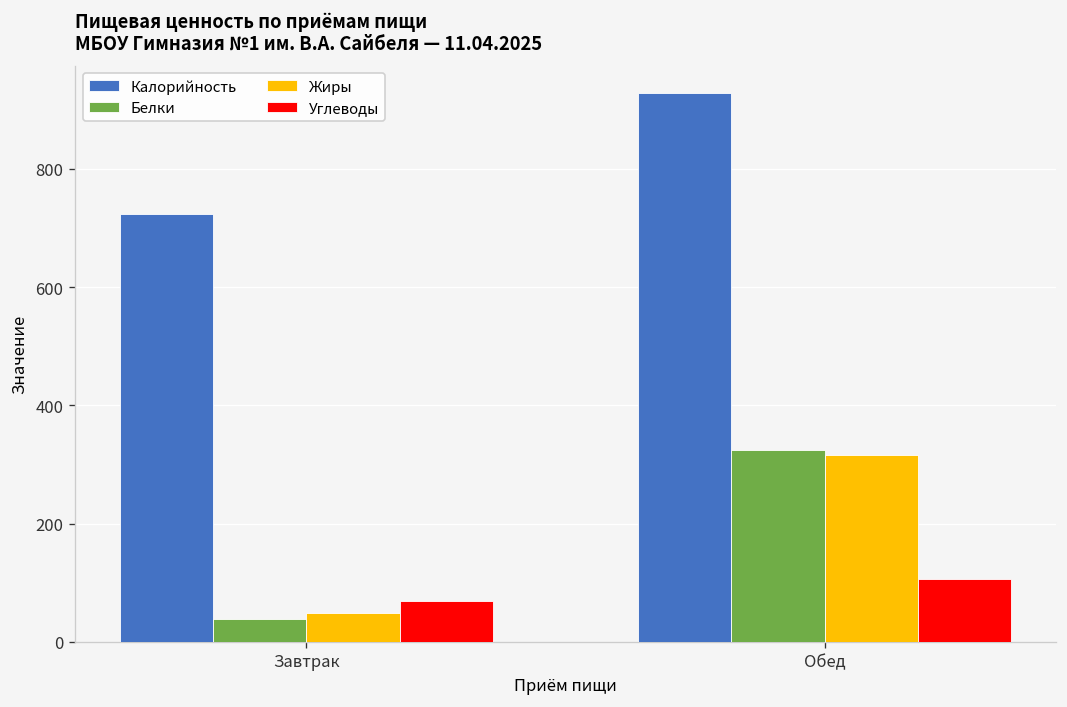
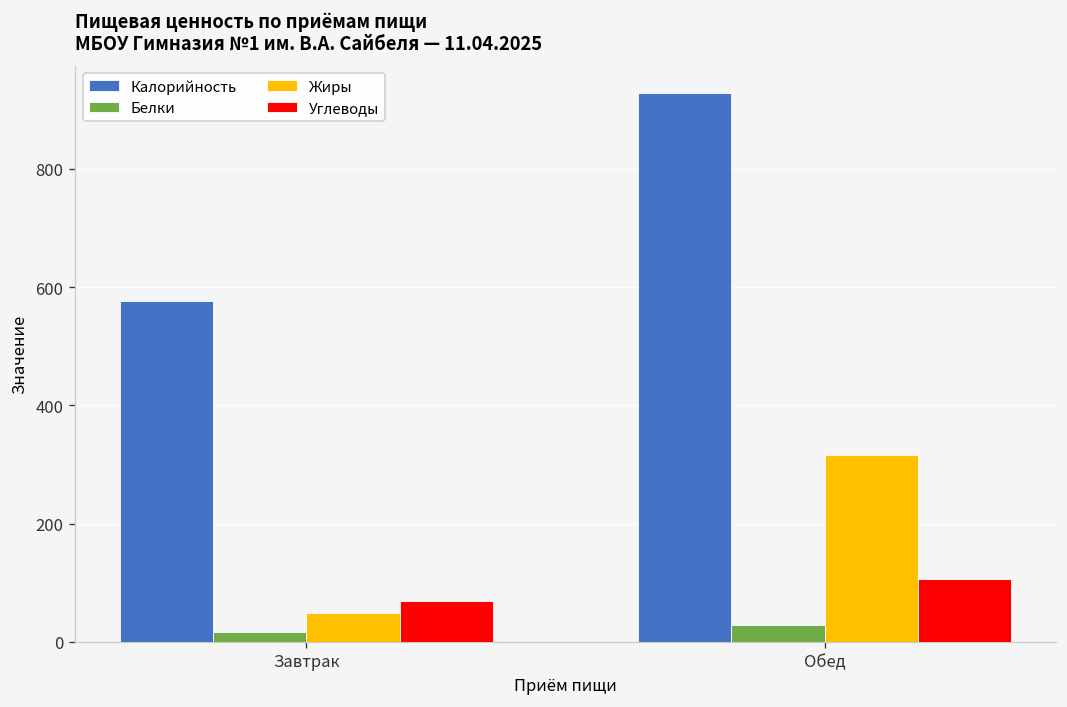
  {
    "Калорийность": {
-     "Завтрак": 720,
+     "Завтрак": 580,
      "Обед": 930
    },
    "Белки": {
-     "Завтрак": 40,
-     "Обед": 320
+     "Завтрак": 20,
+     "Обед": 30
    },
    "Жиры": {
      "Завтрак": 50,
      "Обед": 320
    },
    "Углеводы": {
      "Завтрак": 70,
      "Обед": 110
    }
  }
